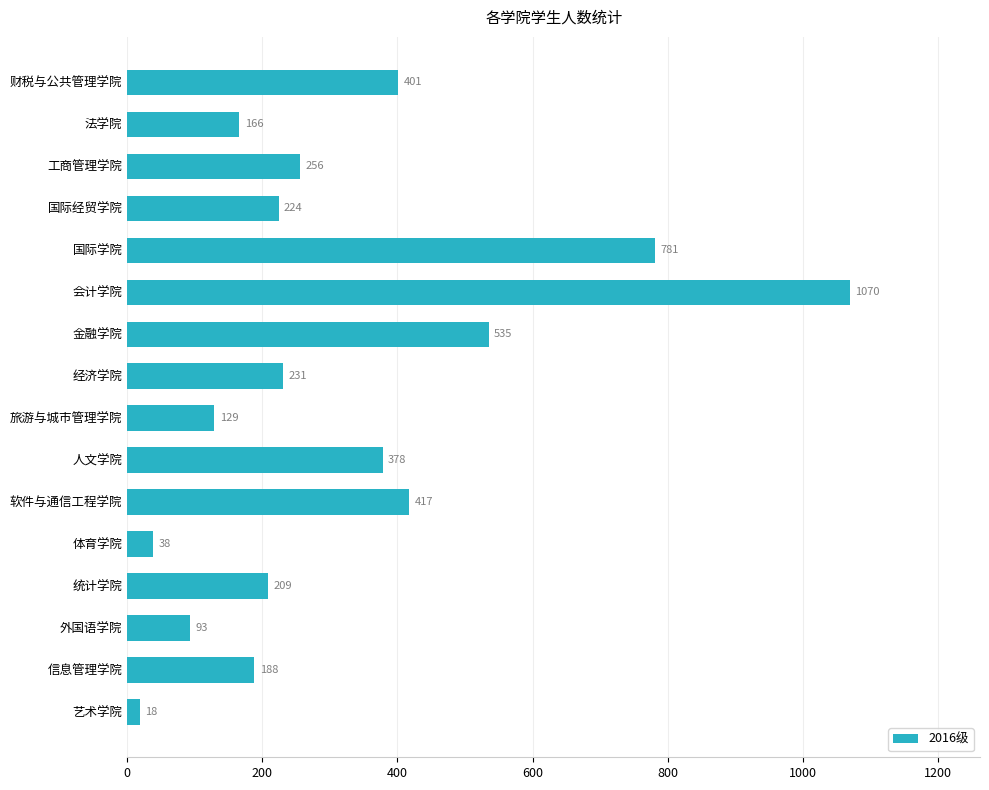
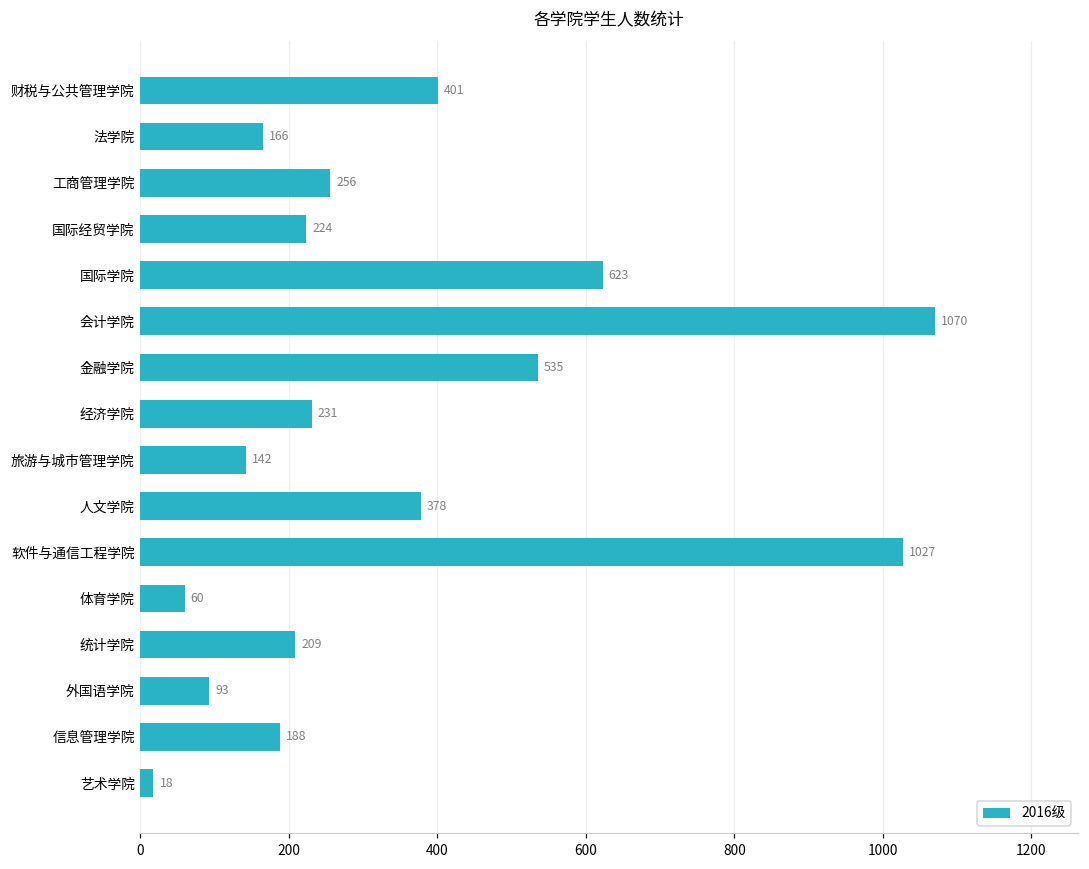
  {
    "财税与公共管理学院": 401,
    "法学院": 166,
    "工商管理学院": 256,
    "国际经贸学院": 224,
-   "国际学院": 781,
+   "国际学院": 623,
    "会计学院": 1070,
    "金融学院": 535,
    "经济学院": 231,
-   "旅游与城市管理学院": 129,
+   "旅游与城市管理学院": 142,
    "人文学院": 378,
-   "软件与通信工程学院": 417,
-   "体育学院": 38,
+   "软件与通信工程学院": 1027,
+   "体育学院": 60,
    "统计学院": 209,
    "外国语学院": 93,
    "信息管理学院": 188,
    "艺术学院": 18
  }
